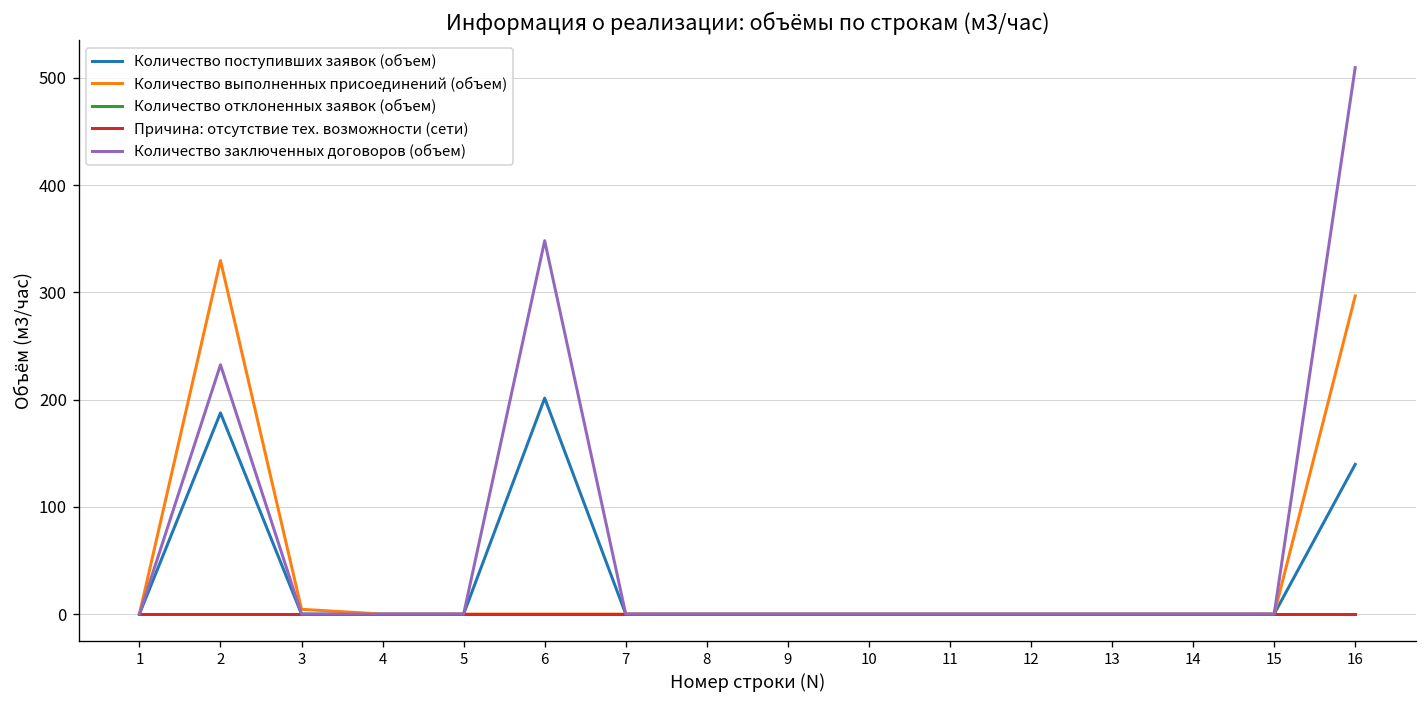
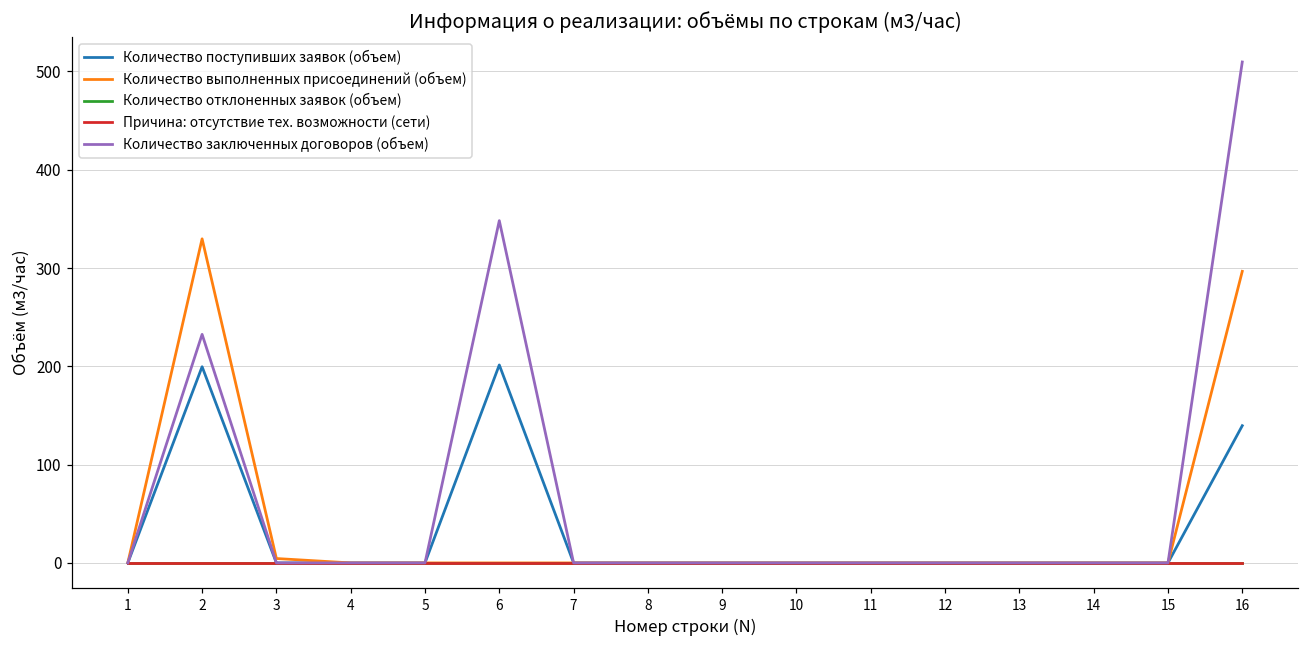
  {
    "Количество поступивших заявок (объем)": {
-     "2": 190,
+     "2": 200,
      "6": 200,
      "16": 140
    },
    "Количество выполненных присоединений (объем)": {
      "2": 330,
      "3": 0,
      "16": 300
    },
    "Причина: отсутствие тех. возможности (сети)": {
      "2": 0,
      "16": 0
    },
    "Количество заключенных договоров (объем)": {
      "2": 230,
      "6": 350,
      "16": 510
    }
  }
